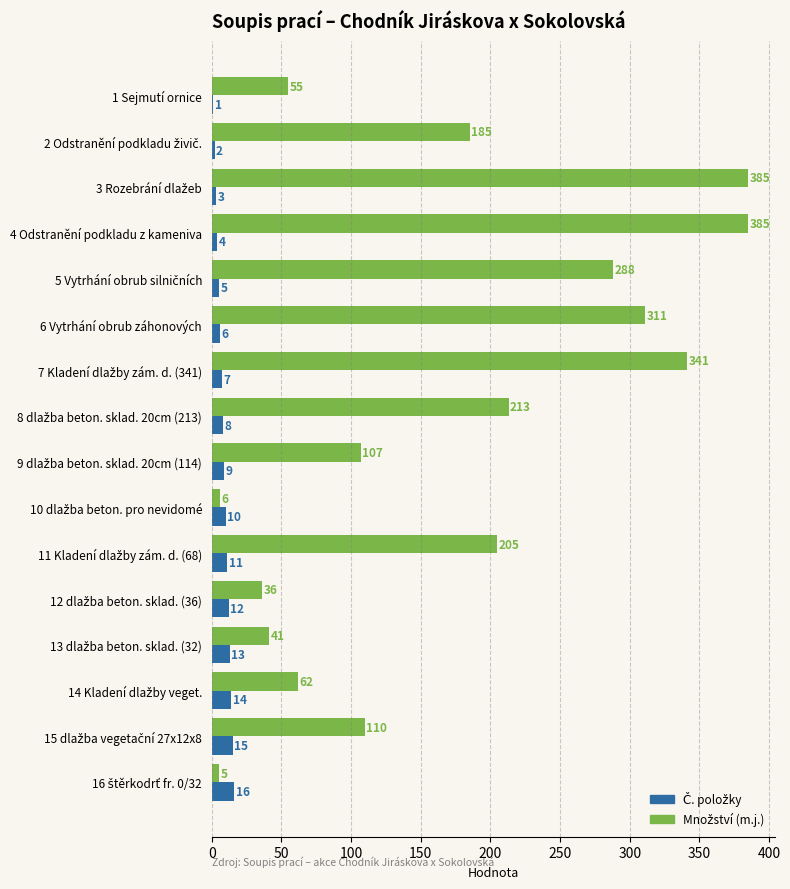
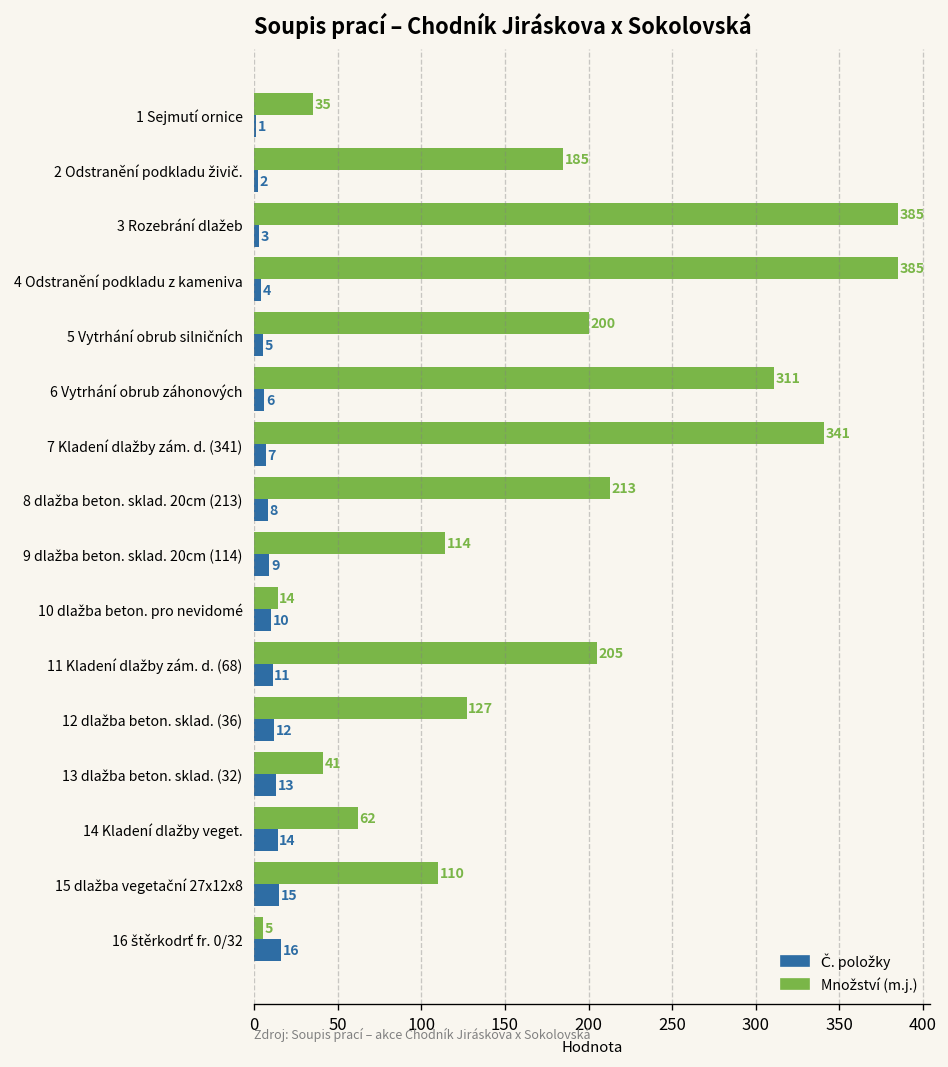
  {
    "Č. položky": {
      "1 Sejmutí ornice": 1,
      "2 Odstranění podkladu živič.": 2,
      "3 Rozebrání dlažeb": 3,
      "4 Odstranění podkladu z kameniva": 4,
      "5 Vytrhání obrub silničních": 5,
      "6 Vytrhání obrub záhonových": 6,
      "7 Kladení dlažby zám. d. (341)": 7,
      "8 dlažba beton. sklad. 20cm (213)": 8,
      "9 dlažba beton. sklad. 20cm (114)": 9,
      "10 dlažba beton. pro nevidomé": 10,
      "11 Kladení dlažby zám. d. (68)": 11,
      "12 dlažba beton. sklad. (36)": 12,
      "13 dlažba beton. sklad. (32)": 13,
      "14 Kladení dlažby veget.": 14,
      "15 dlažba vegetační 27x12x8": 15,
      "16 štěrkodrť fr. 0/32": 16
    },
    "Množství (m.j.)": {
-     "1 Sejmutí ornice": 55,
+     "1 Sejmutí ornice": 35,
      "2 Odstranění podkladu živič.": 185,
      "3 Rozebrání dlažeb": 385,
      "4 Odstranění podkladu z kameniva": 385,
-     "5 Vytrhání obrub silničních": 288,
+     "5 Vytrhání obrub silničních": 200,
      "6 Vytrhání obrub záhonových": 311,
      "7 Kladení dlažby zám. d. (341)": 341,
      "8 dlažba beton. sklad. 20cm (213)": 213,
-     "9 dlažba beton. sklad. 20cm (114)": 107,
-     "10 dlažba beton. pro nevidomé": 6,
+     "9 dlažba beton. sklad. 20cm (114)": 114,
+     "10 dlažba beton. pro nevidomé": 14,
      "11 Kladení dlažby zám. d. (68)": 205,
-     "12 dlažba beton. sklad. (36)": 36,
+     "12 dlažba beton. sklad. (36)": 127,
      "13 dlažba beton. sklad. (32)": 41,
      "14 Kladení dlažby veget.": 62,
      "15 dlažba vegetační 27x12x8": 110,
      "16 štěrkodrť fr. 0/32": 5
    }
  }
